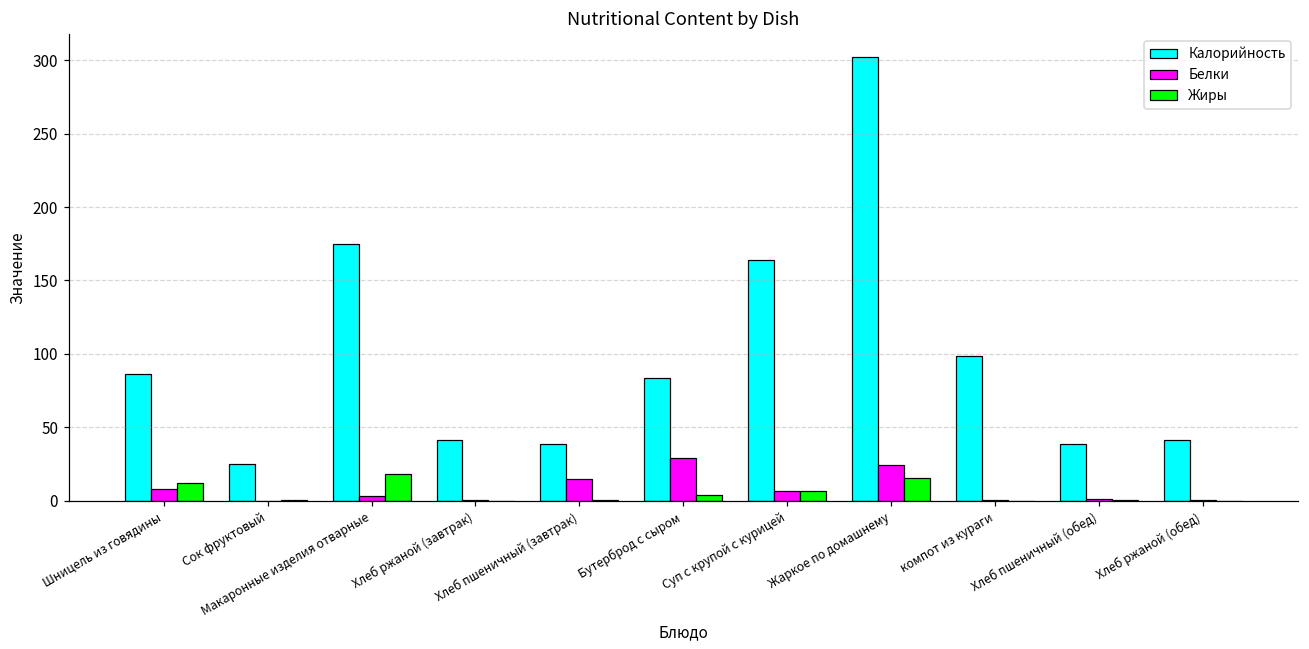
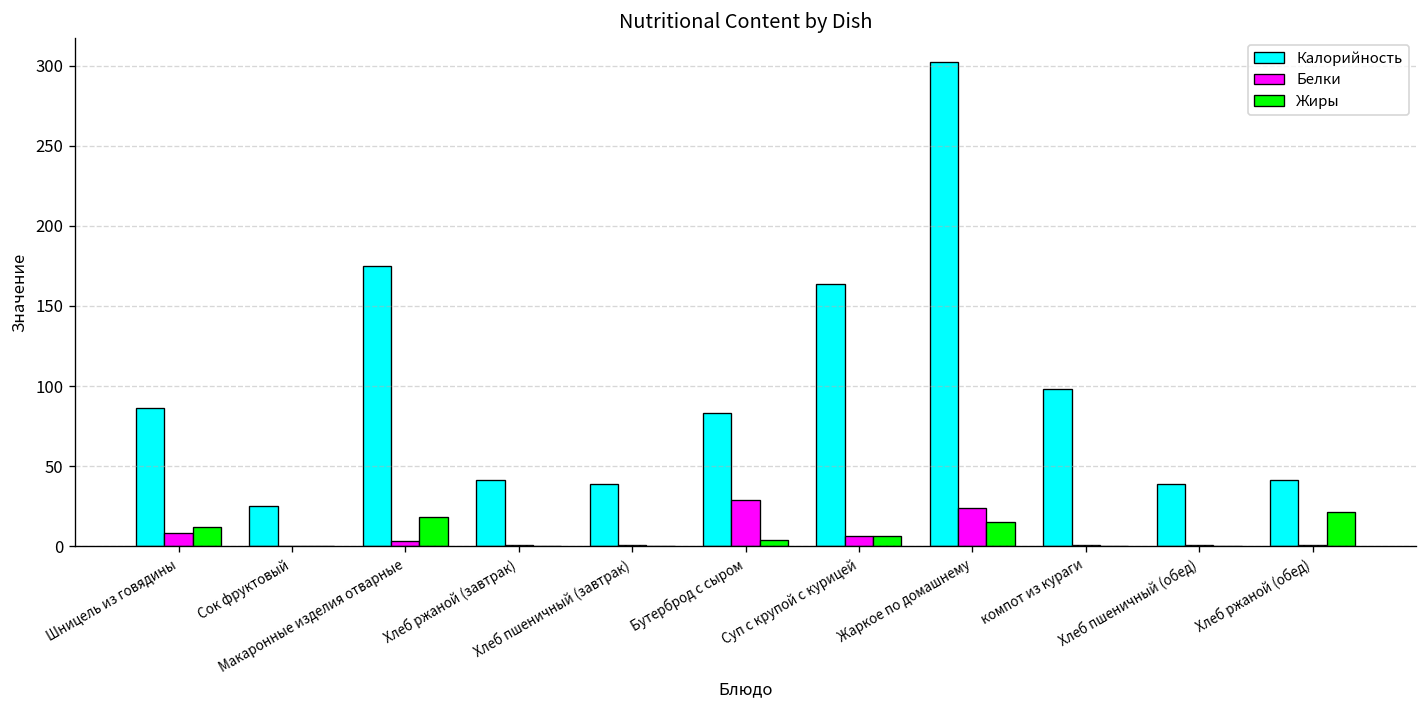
  {
    "Калорийность": {
      "Шницель из говядины": 87,
      "Сок фруктовый": 25,
      "Макаронные изделия отварные": 175,
      "Хлеб ржаной (завтрак)": 41,
      "Хлеб пшеничный (завтрак)": 39,
      "Бутерброд с сыром": 83,
      "Суп с крупой с курицей": 164,
      "Жаркое по домашнему": 303,
      "компот из кураги": 98,
      "Хлеб пшеничный (обед)": 39,
      "Хлеб ржаной (обед)": 41
    },
    "Белки": {
      "Шницель из говядины": 8,
      "Макаронные изделия отварные": 3,
-     "Хлеб пшеничный (завтрак)": 15,
+     "Хлеб пшеничный (завтрак)": 1,
      "Бутерброд с сыром": 29,
      "Суп с крупой с курицей": 7,
      "Жаркое по домашнему": 24
    },
    "Жиры": {
      "Шницель из говядины": 12,
      "Макаронные изделия отварные": 18,
      "Бутерброд с сыром": 4,
      "Суп с крупой с курицей": 6,
      "Жаркое по домашнему": 15,
      "компот из кураги": 0,
-     "Хлеб ржаной (обед)": 0
+     "Хлеб ржаной (обед)": 21
    }
  }
